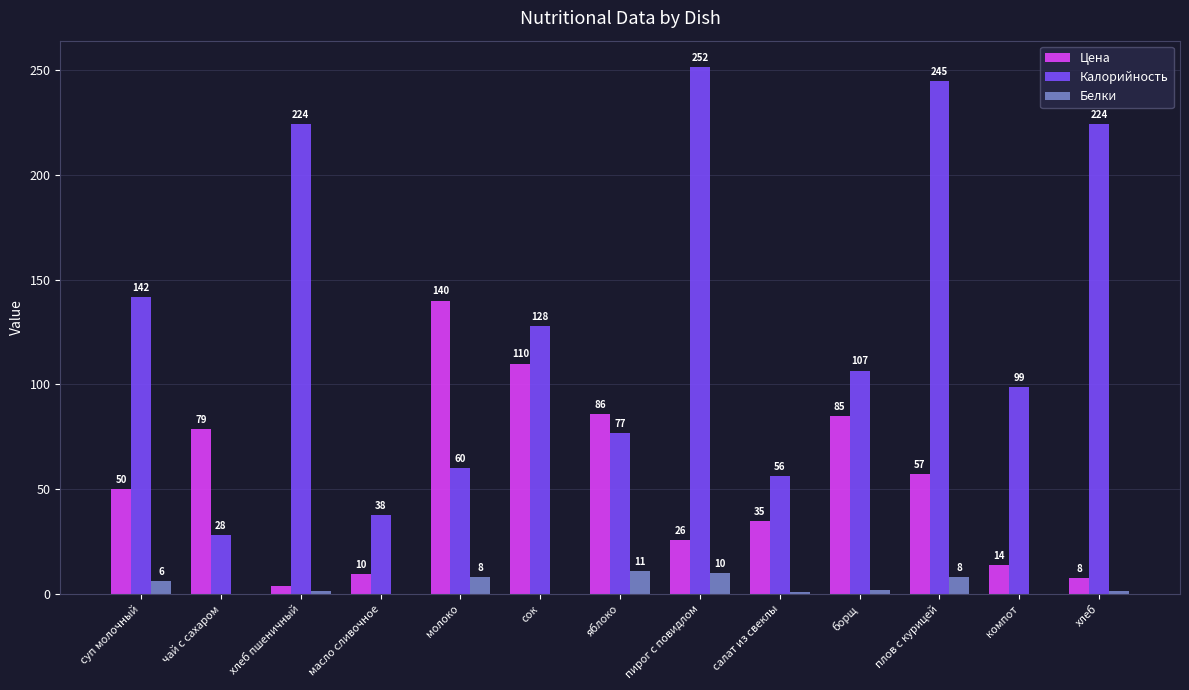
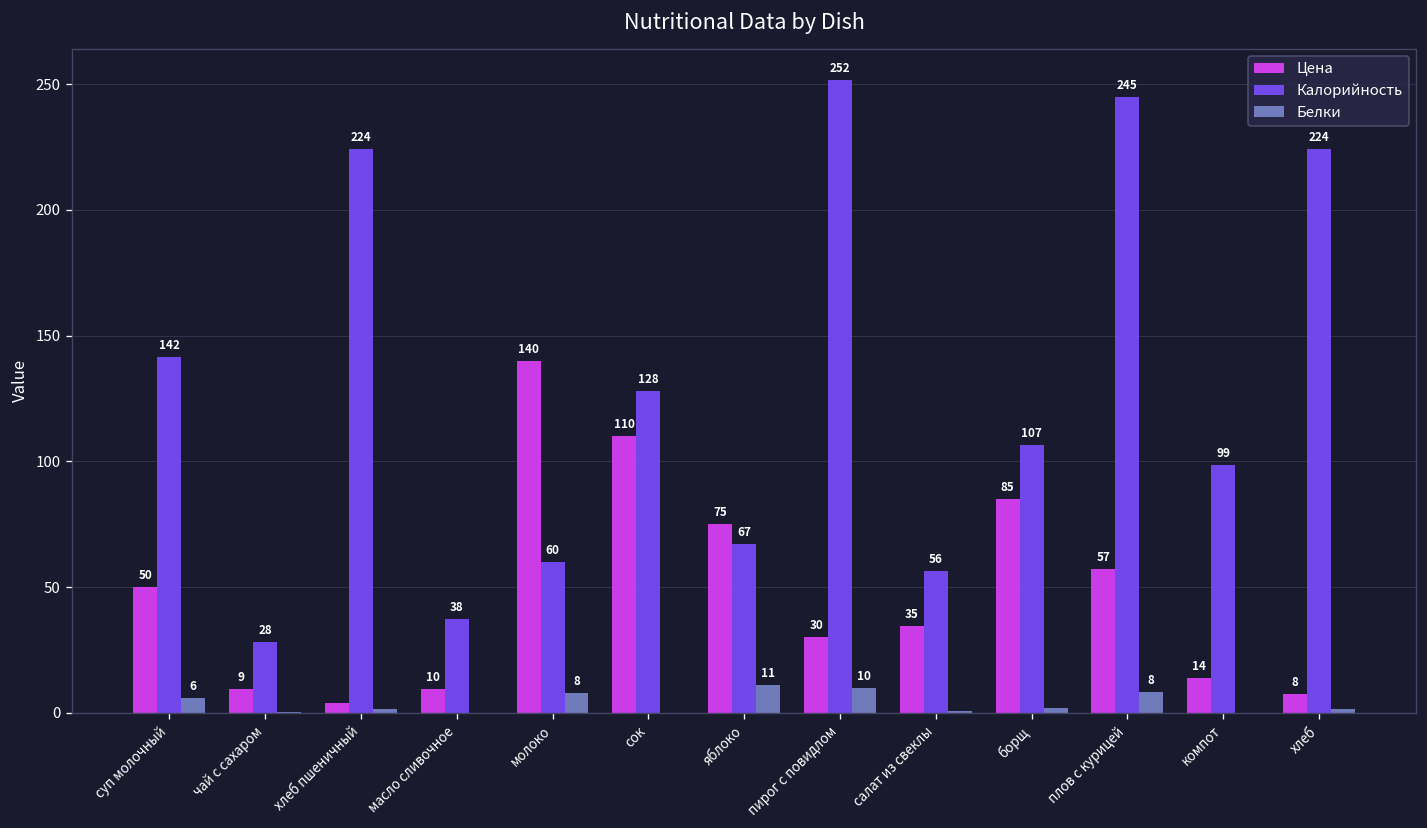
  {
    "Цена": {
      "суп молочный": 50,
-     "чай с сахаром": 79,
+     "чай с сахаром": 9,
      "масло сливочное": 10,
      "молоко": 140,
      "сок": 110,
-     "яблоко": 86,
-     "пирог с повидлом": 26,
+     "яблоко": 75,
+     "пирог с повидлом": 30,
      "салат из свеклы": 35,
      "борщ": 85,
      "плов с курицей": 57,
      "компот": 14,
      "хлеб": 8
    },
    "Калорийность": {
      "суп молочный": 142,
      "чай с сахаром": 28,
      "хлеб пшеничный": 224,
      "масло сливочное": 38,
      "молоко": 60,
      "сок": 128,
-     "яблоко": 77,
+     "яблоко": 67,
      "пирог с повидлом": 252,
      "салат из свеклы": 56,
      "борщ": 107,
      "плов с курицей": 245,
      "компот": 99,
      "хлеб": 224
    },
    "Белки": {
      "суп молочный": 6,
      "молоко": 8,
      "яблоко": 11,
      "пирог с повидлом": 10,
      "плов с курицей": 8
    }
  }
